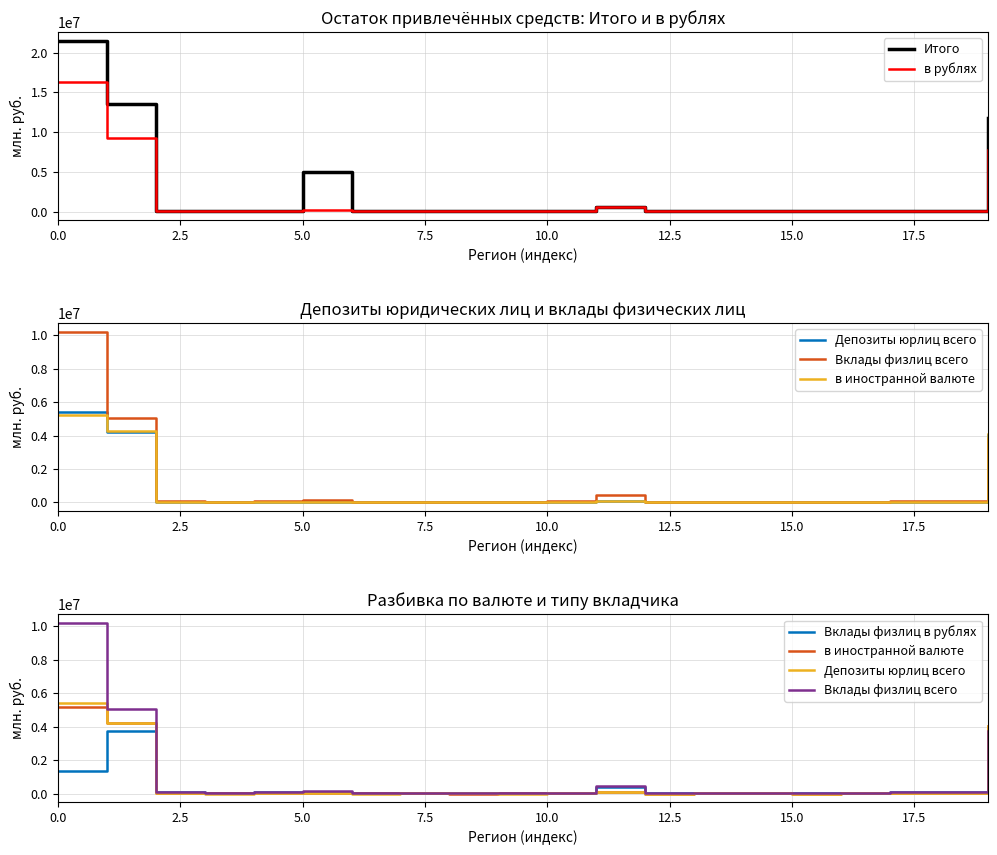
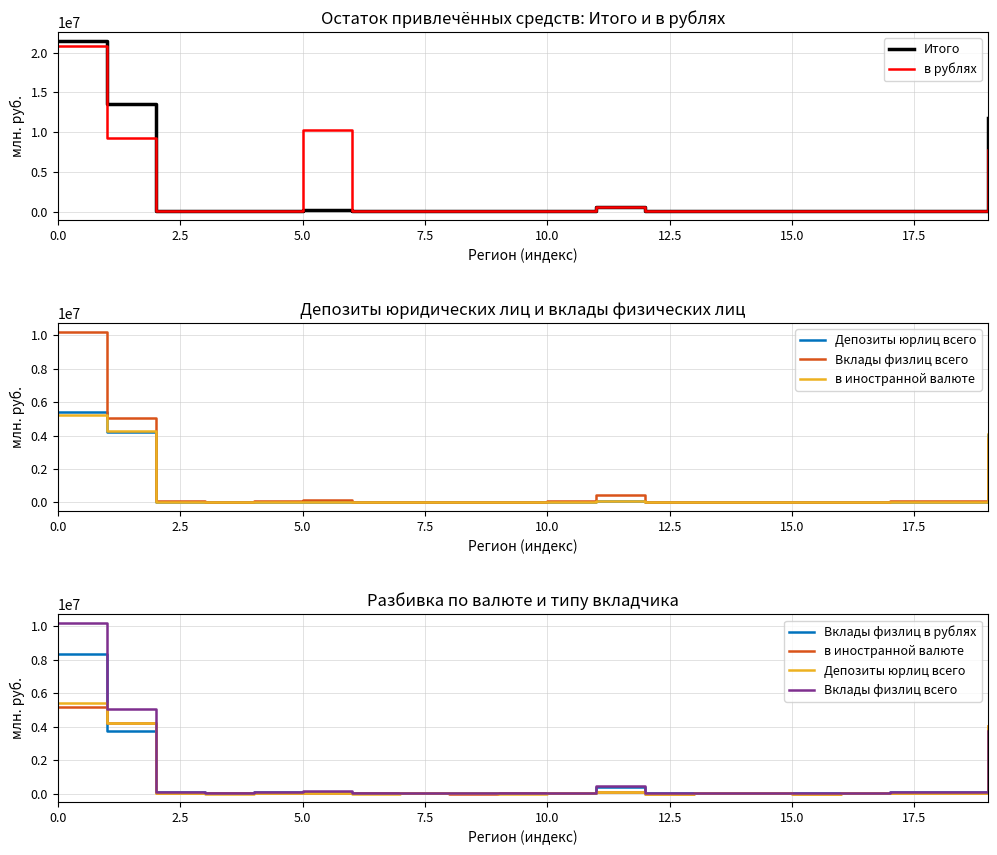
  {
    "Остаток привлечённых средств: Итого и в рублях": {
      "Итого": {
        "0.0": 22000000,
-       "5.0": 5000000
+       "5.0": 0
      },
      "в рублях": {
-       "0.0": 16000000,
-       "5.0": 0
+       "0.0": 21000000,
+       "5.0": 10000000
      }
    },
    "Разбивка по валюте и типу вкладчика": {
      "Вклады физлиц в рублях": {
-       "0.0": 1400000
+       "0.0": 8300000
      },
      "в иностранной валюте": {
        "0.0": 5200000
      },
      "Депозиты юрлиц всего": {
        "0.0": 5400000
      },
      "Вклады физлиц всего": {
        "0.0": 10200000
      }
    }
  }
